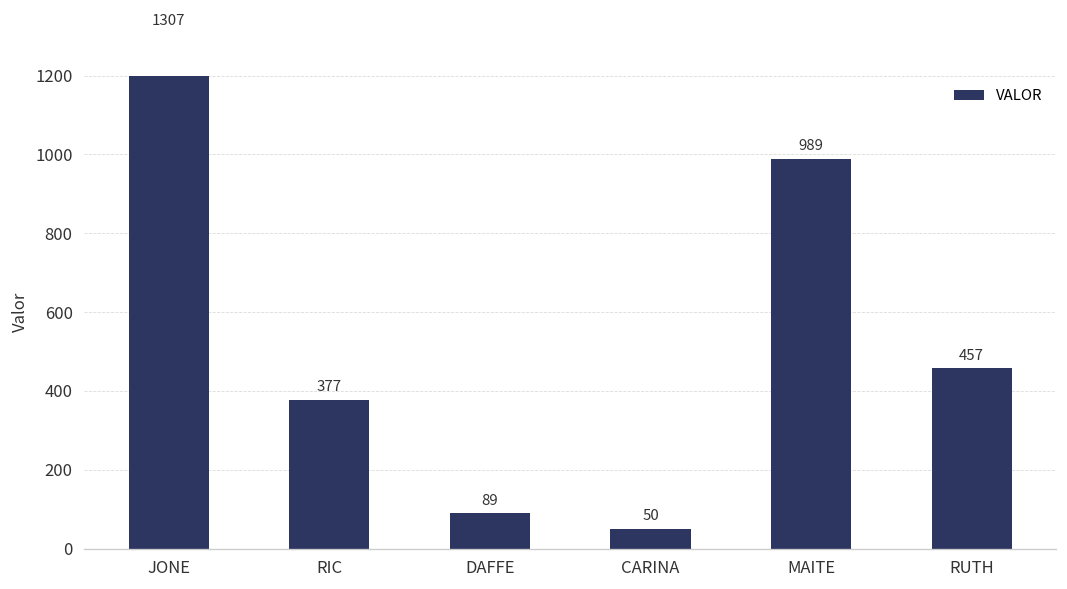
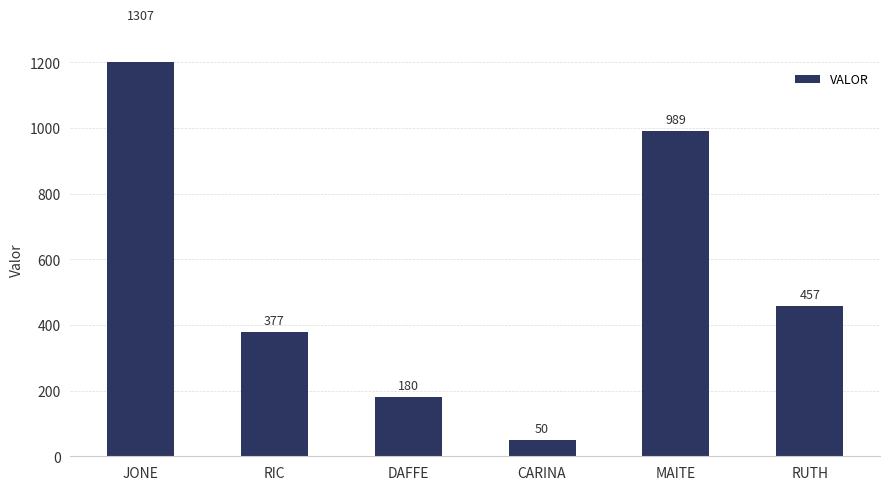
  {
    "RIC": 377,
-   "DAFFE": 89,
+   "DAFFE": 180,
    "CARINA": 50,
    "MAITE": 989,
    "RUTH": 457
  }
